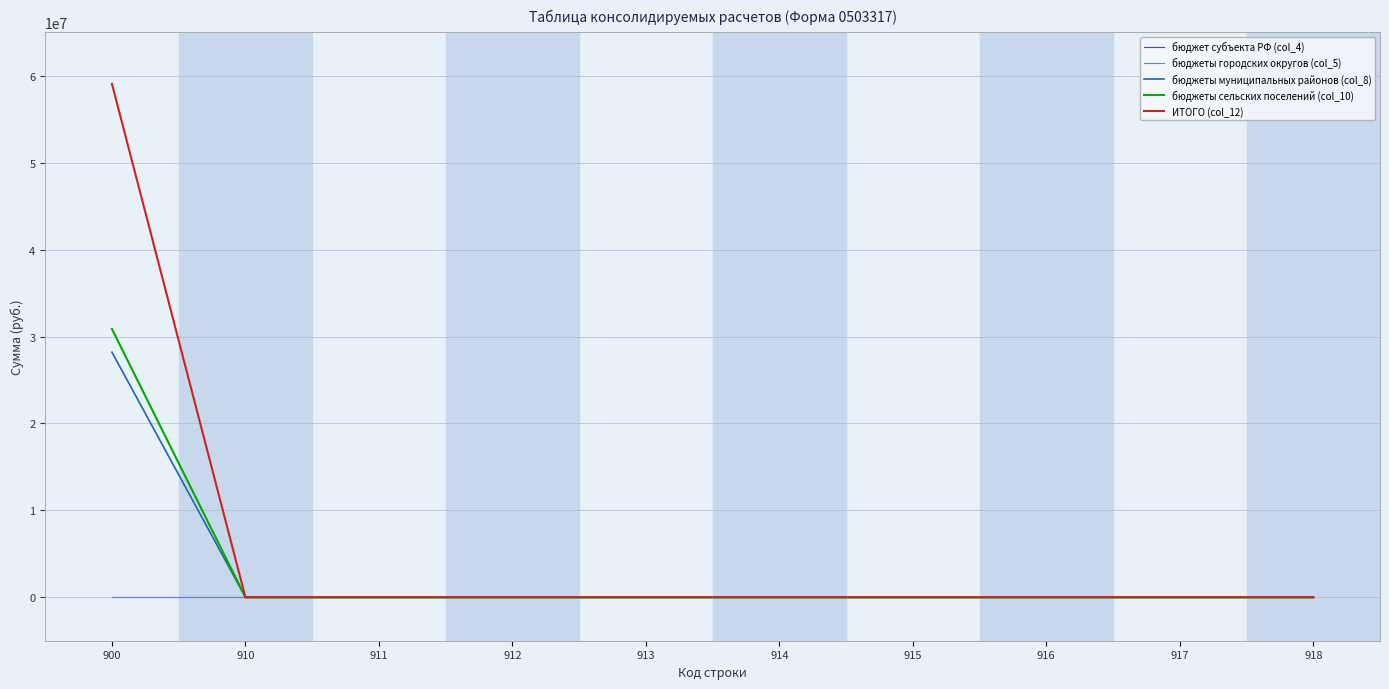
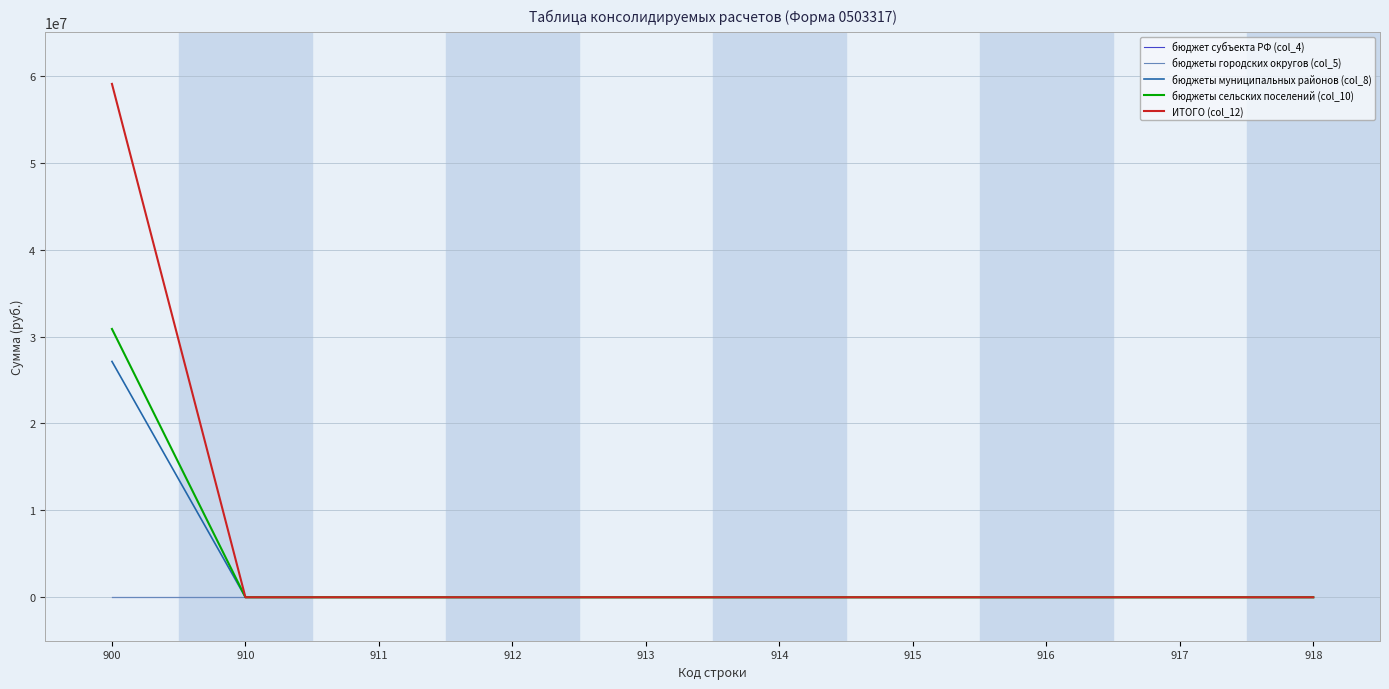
  {
    "бюджеты городских округов (col_5)": {
      "900": 0
    },
    "бюджеты муниципальных районов (col_8)": {
-     "900": 28000000
+     "900": 27000000
    },
    "бюджеты сельских поселений (col_10)": {
      "900": 31000000
    },
    "ИТОГО (col_12)": {
      "900": 59000000
    }
  }
